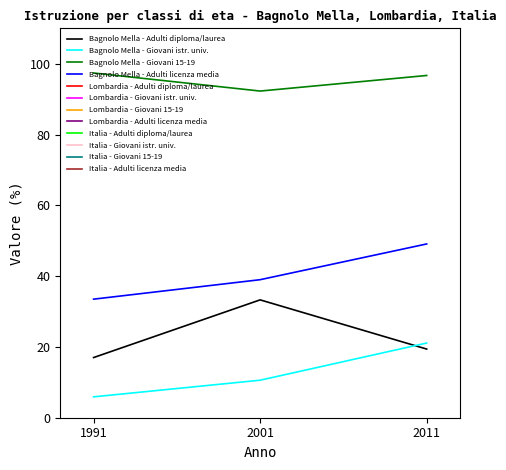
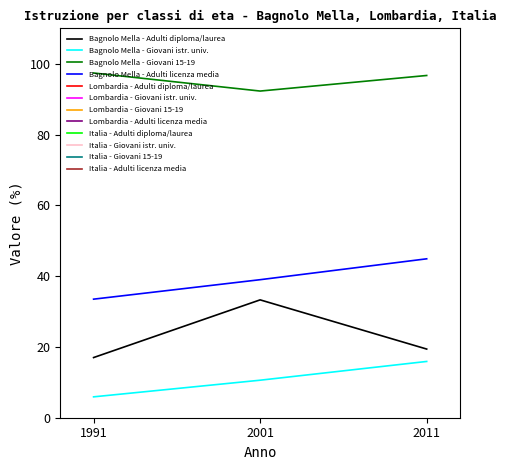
  {
    "Bagnolo Mella - Adulti diploma/laurea": {
      "1991": 17,
      "2001": 33,
      "2011": 19
    },
    "Bagnolo Mella - Giovani istr. univ.": {
      "1991": 6,
      "2001": 11,
-     "2011": 21
+     "2011": 16
    },
    "Bagnolo Mella - Giovani 15-19": {
      "1991": 97,
      "2001": 92,
      "2011": 97
    },
    "Bagnolo Mella - Adulti licenza media": {
      "1991": 34,
      "2001": 39,
-     "2011": 49
+     "2011": 45
    },
    "Lombardia - Adulti diploma/laurea": {
      "2011": 56
    },
    "Lombardia - Giovani istr. univ.": {
      "2011": 24
    },
    "Italia - Adulti diploma/laurea": {
      "2011": 55
    },
    "Italia - Giovani istr. univ.": {
      "2011": 23
    }
  }
